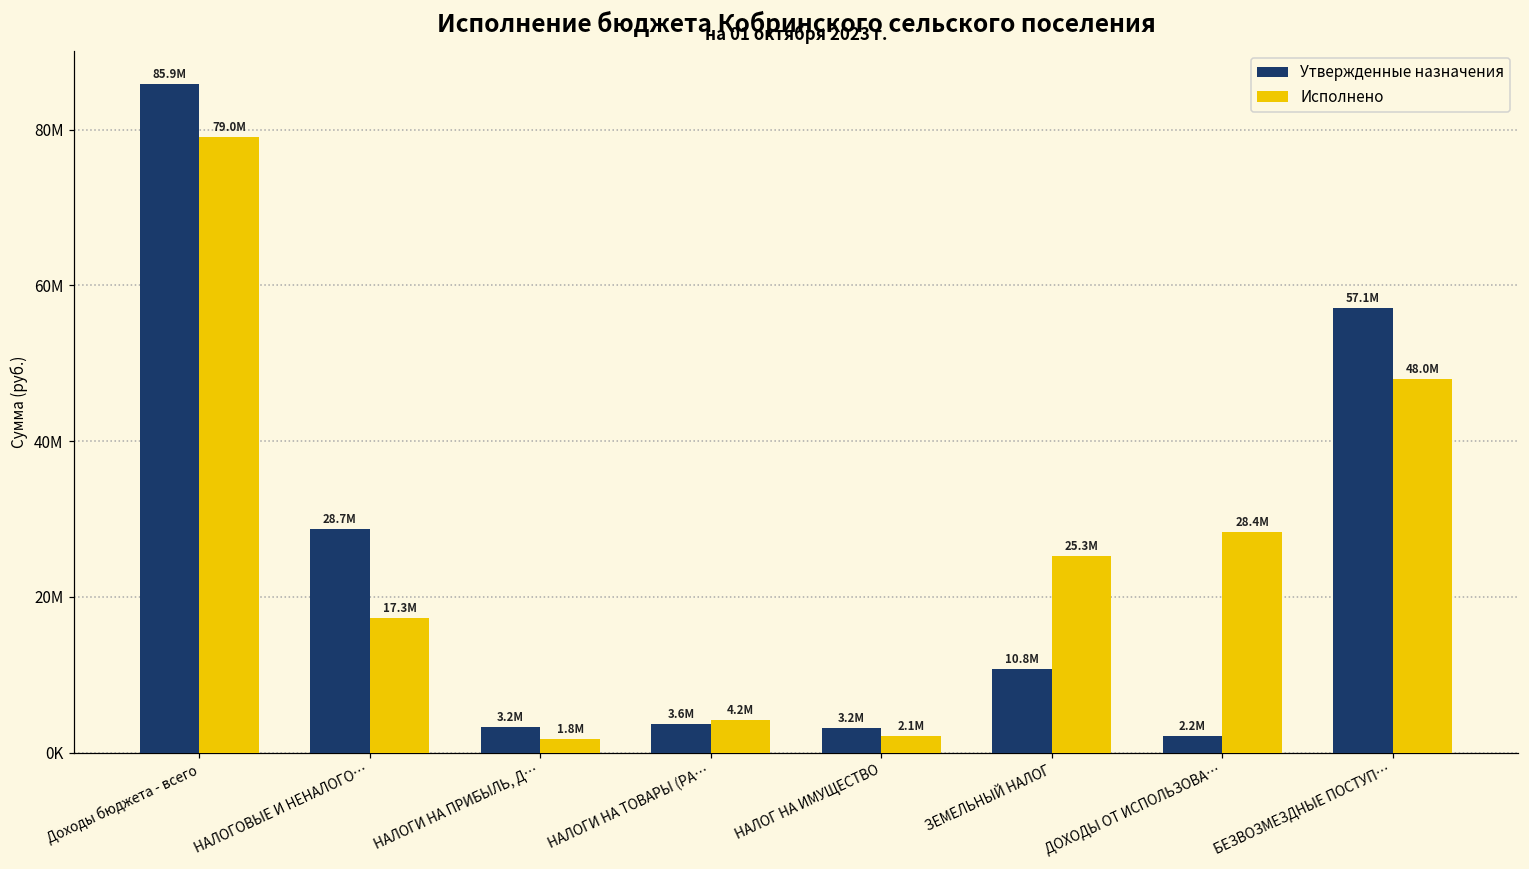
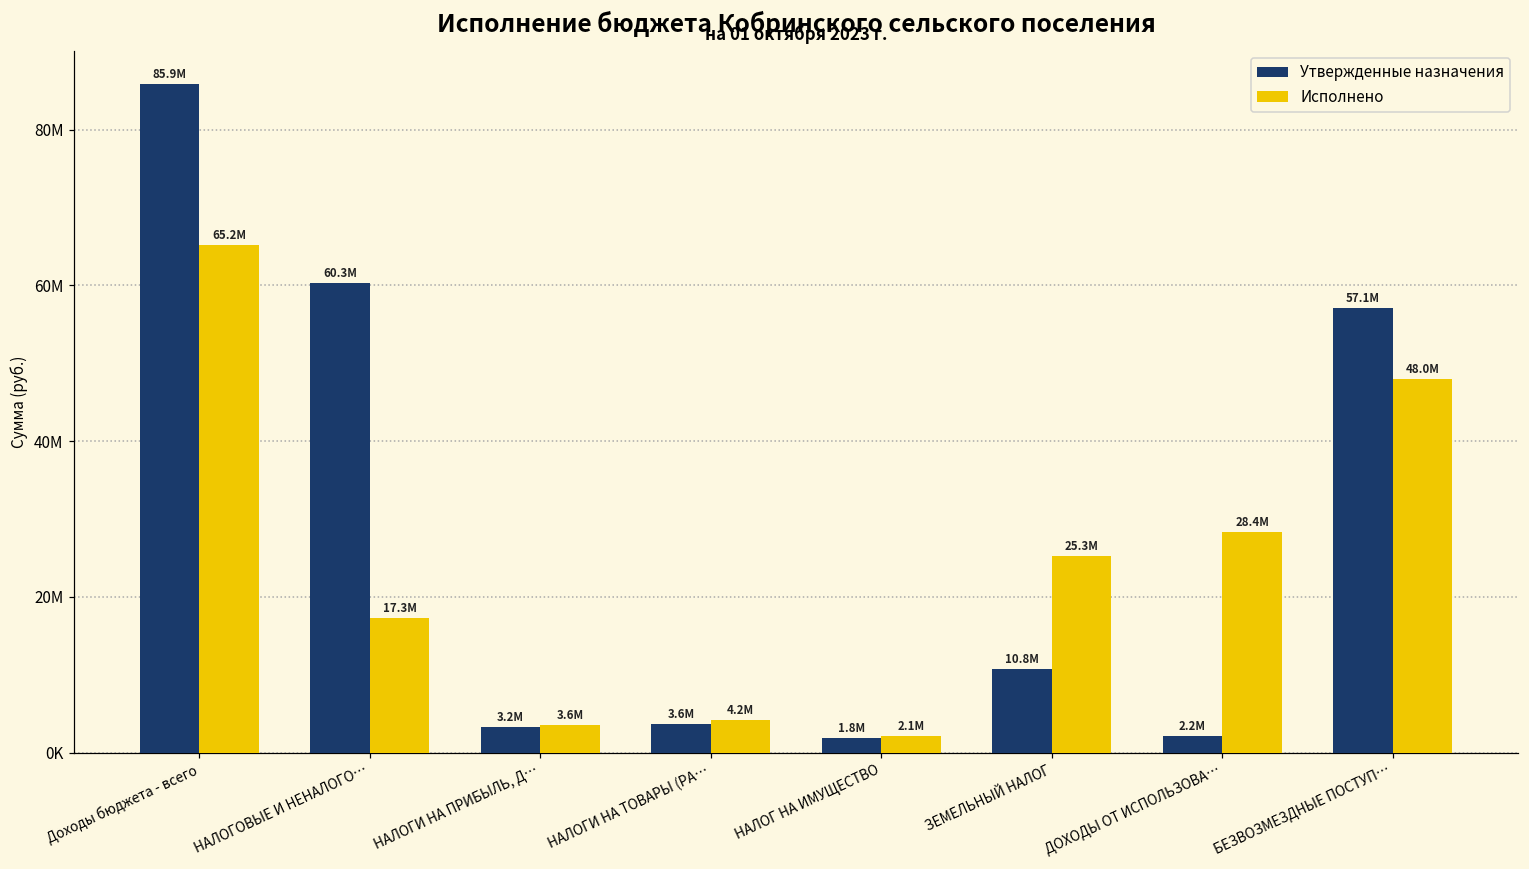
  {
    "Утвержденные назначения": {
      "Доходы бюджета - всего": "85.9M",
-     "НАЛОГОВЫЕ И НЕНАЛОГО…": "28.7M",
+     "НАЛОГОВЫЕ И НЕНАЛОГО…": "60.3M",
      "НАЛОГИ НА ПРИБЫЛЬ, Д…": "3.2M",
      "НАЛОГИ НА ТОВАРЫ (РА…": "3.6M",
-     "НАЛОГ НА ИМУЩЕСТВО": "3.2M",
+     "НАЛОГ НА ИМУЩЕСТВО": "1.8M",
      "ЗЕМЕЛЬНЫЙ НАЛОГ": "10.8M",
      "ДОХОДЫ ОТ ИСПОЛЬЗОВА…": "2.2M",
      "БЕЗВОЗМЕЗДНЫЕ ПОСТУП…": "57.1M"
    },
    "Исполнено": {
-     "Доходы бюджета - всего": "79.0M",
+     "Доходы бюджета - всего": "65.2M",
      "НАЛОГОВЫЕ И НЕНАЛОГО…": "17.3M",
-     "НАЛОГИ НА ПРИБЫЛЬ, Д…": "1.8M",
+     "НАЛОГИ НА ПРИБЫЛЬ, Д…": "3.6M",
      "НАЛОГИ НА ТОВАРЫ (РА…": "4.2M",
      "НАЛОГ НА ИМУЩЕСТВО": "2.1M",
      "ЗЕМЕЛЬНЫЙ НАЛОГ": "25.3M",
      "ДОХОДЫ ОТ ИСПОЛЬЗОВА…": "28.4M",
      "БЕЗВОЗМЕЗДНЫЕ ПОСТУП…": "48.0M"
    }
  }
